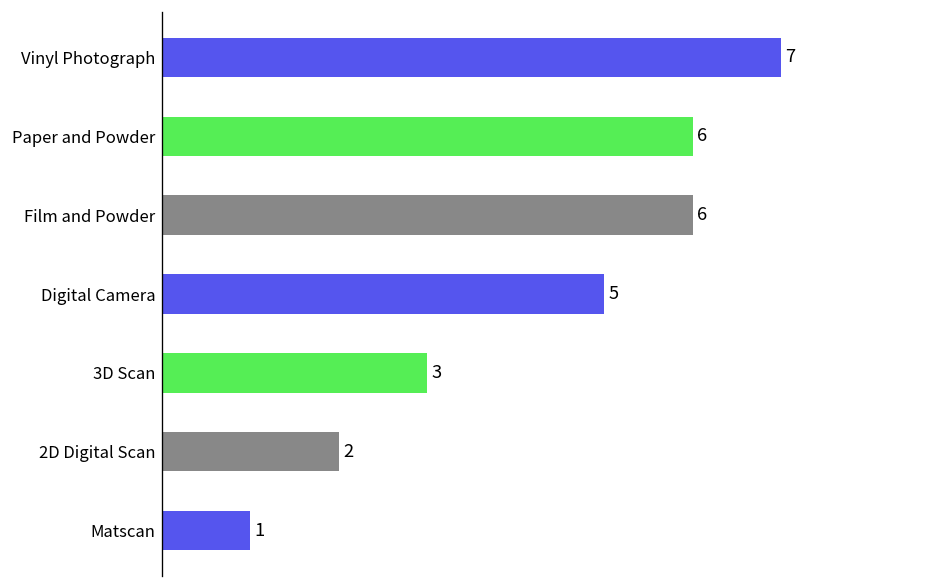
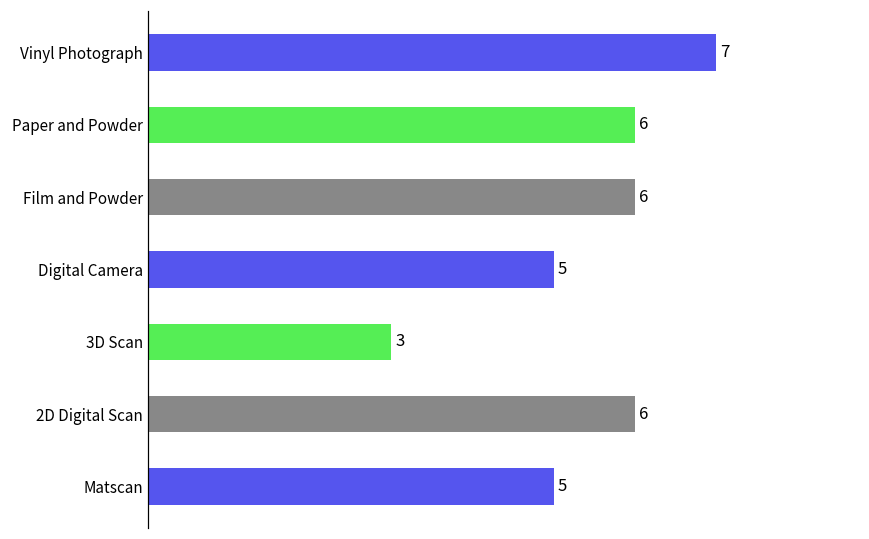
  {
    "Vinyl Photograph": 7,
    "Paper and Powder": 6,
    "Film and Powder": 6,
    "Digital Camera": 5,
    "3D Scan": 3,
-   "2D Digital Scan": 2,
-   "Matscan": 1
+   "2D Digital Scan": 6,
+   "Matscan": 5
  }
